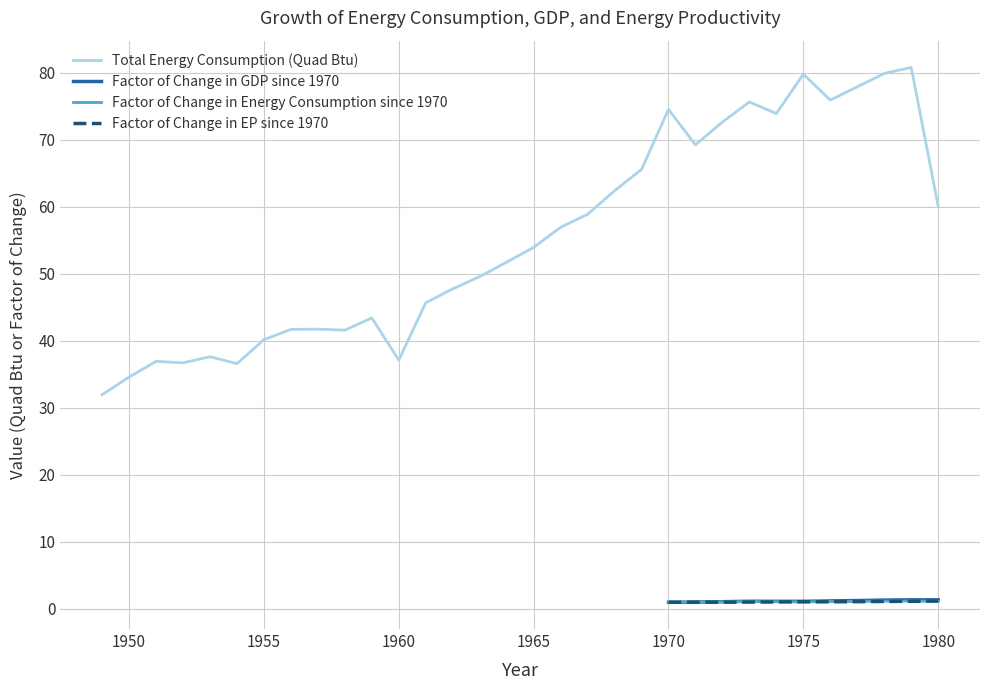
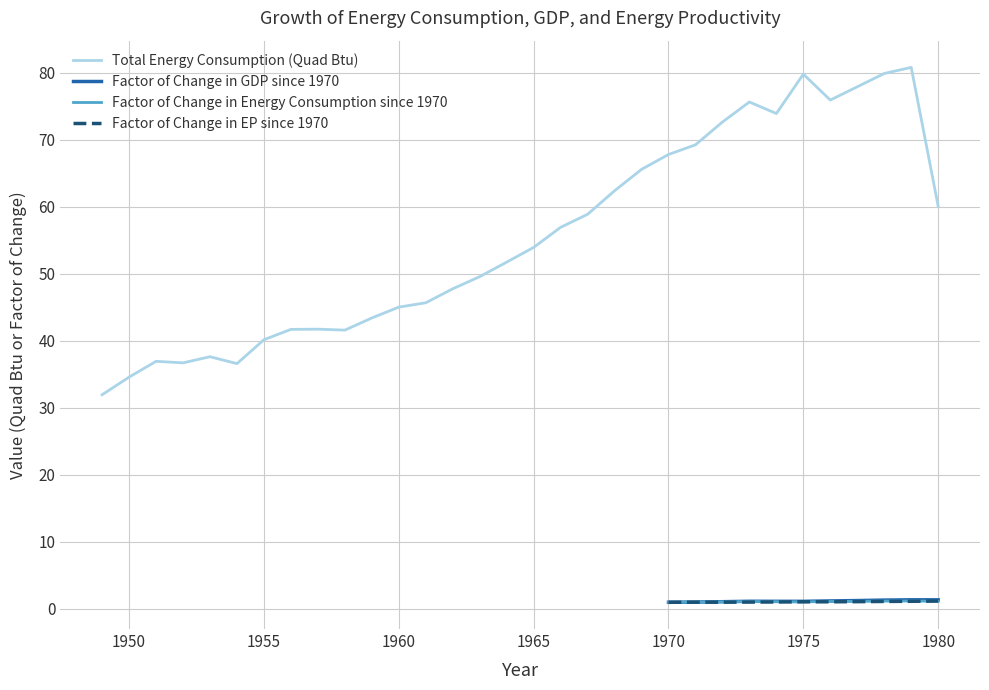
  {
    "Total Energy Consumption (Quad Btu)": {
      "1950": 35,
      "1955": 40,
-     "1960": 37,
+     "1960": 45,
      "1965": 54,
-     "1970": 75,
+     "1970": 68,
      "1975": 80,
      "1980": 60
    }
  }
